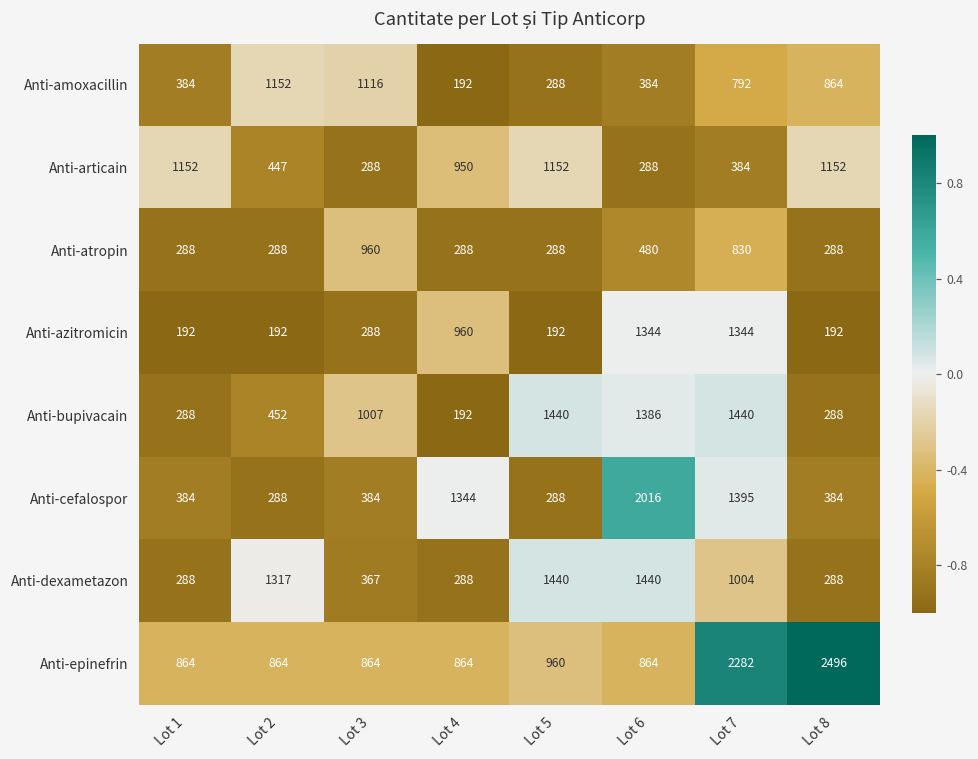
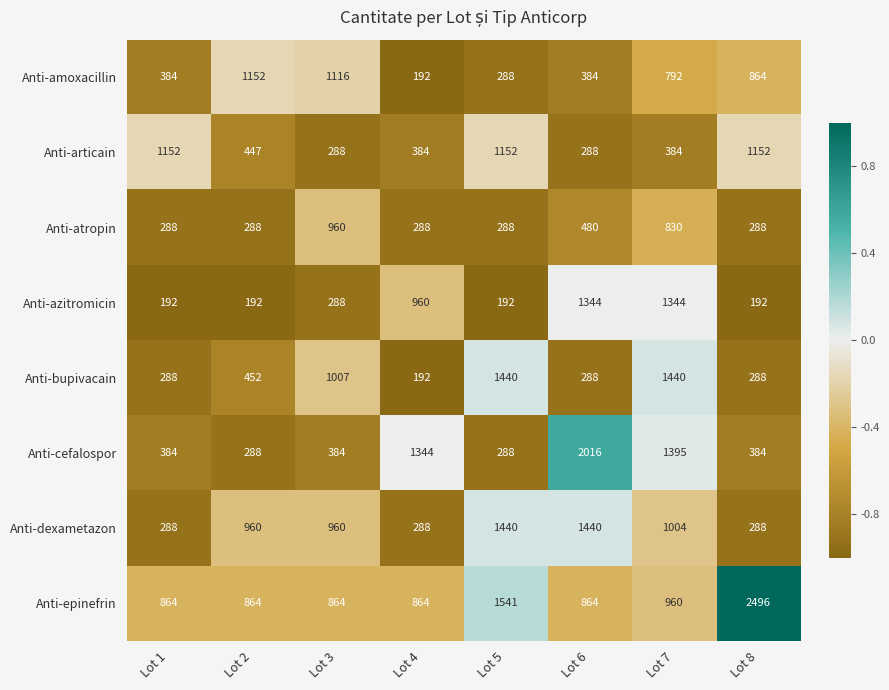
  {
    "Anti-amoxacillin": {
      "Lot 1": 384,
      "Lot 2": 1152,
      "Lot 3": 1116,
      "Lot 4": 192,
      "Lot 5": 288,
      "Lot 6": 384,
      "Lot 7": 792,
      "Lot 8": 864
    },
    "Anti-articain": {
      "Lot 1": 1152,
      "Lot 2": 447,
      "Lot 3": 288,
-     "Lot 4": 950,
+     "Lot 4": 384,
      "Lot 5": 1152,
      "Lot 6": 288,
      "Lot 7": 384,
      "Lot 8": 1152
    },
    "Anti-atropin": {
      "Lot 1": 288,
      "Lot 2": 288,
      "Lot 3": 960,
      "Lot 4": 288,
      "Lot 5": 288,
      "Lot 6": 480,
      "Lot 7": 830,
      "Lot 8": 288
    },
    "Anti-azitromicin": {
      "Lot 1": 192,
      "Lot 2": 192,
      "Lot 3": 288,
      "Lot 4": 960,
      "Lot 5": 192,
      "Lot 6": 1344,
      "Lot 7": 1344,
      "Lot 8": 192
    },
    "Anti-bupivacain": {
      "Lot 1": 288,
      "Lot 2": 452,
      "Lot 3": 1007,
      "Lot 4": 192,
      "Lot 5": 1440,
-     "Lot 6": 1386,
+     "Lot 6": 288,
      "Lot 7": 1440,
      "Lot 8": 288
    },
    "Anti-cefalospor": {
      "Lot 1": 384,
      "Lot 2": 288,
      "Lot 3": 384,
      "Lot 4": 1344,
      "Lot 5": 288,
      "Lot 6": 2016,
      "Lot 7": 1395,
      "Lot 8": 384
    },
    "Anti-dexametazon": {
      "Lot 1": 288,
-     "Lot 2": 1317,
-     "Lot 3": 367,
+     "Lot 2": 960,
+     "Lot 3": 960,
      "Lot 4": 288,
      "Lot 5": 1440,
      "Lot 6": 1440,
      "Lot 7": 1004,
      "Lot 8": 288
    },
    "Anti-epinefrin": {
      "Lot 1": 864,
      "Lot 2": 864,
      "Lot 3": 864,
      "Lot 4": 864,
-     "Lot 5": 960,
+     "Lot 5": 1541,
      "Lot 6": 864,
-     "Lot 7": 2282,
+     "Lot 7": 960,
      "Lot 8": 2496
    }
  }
